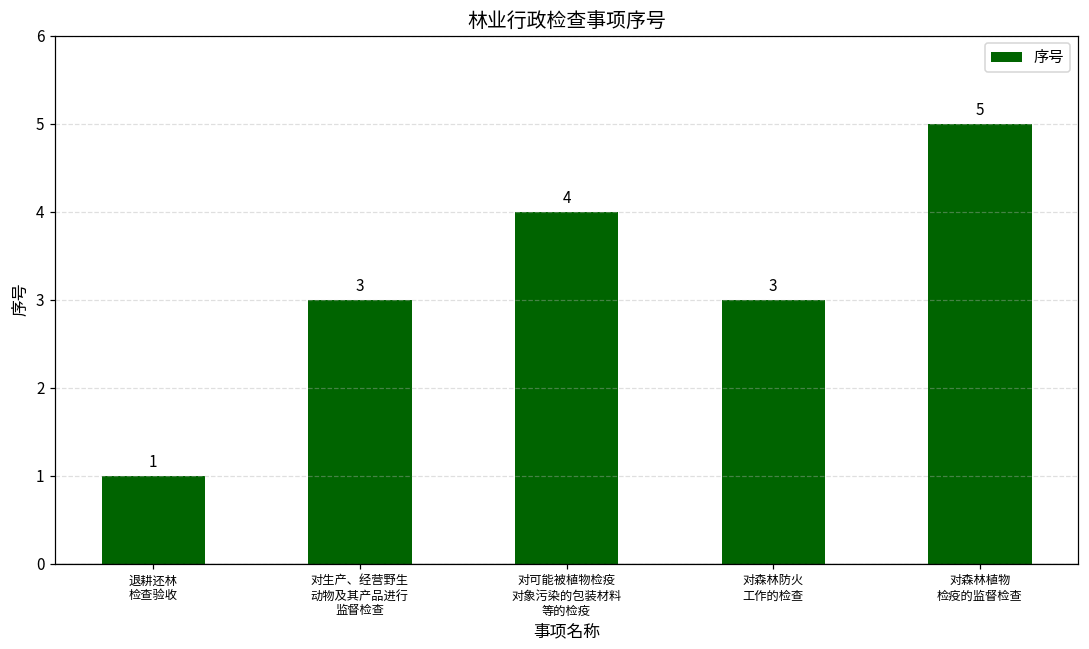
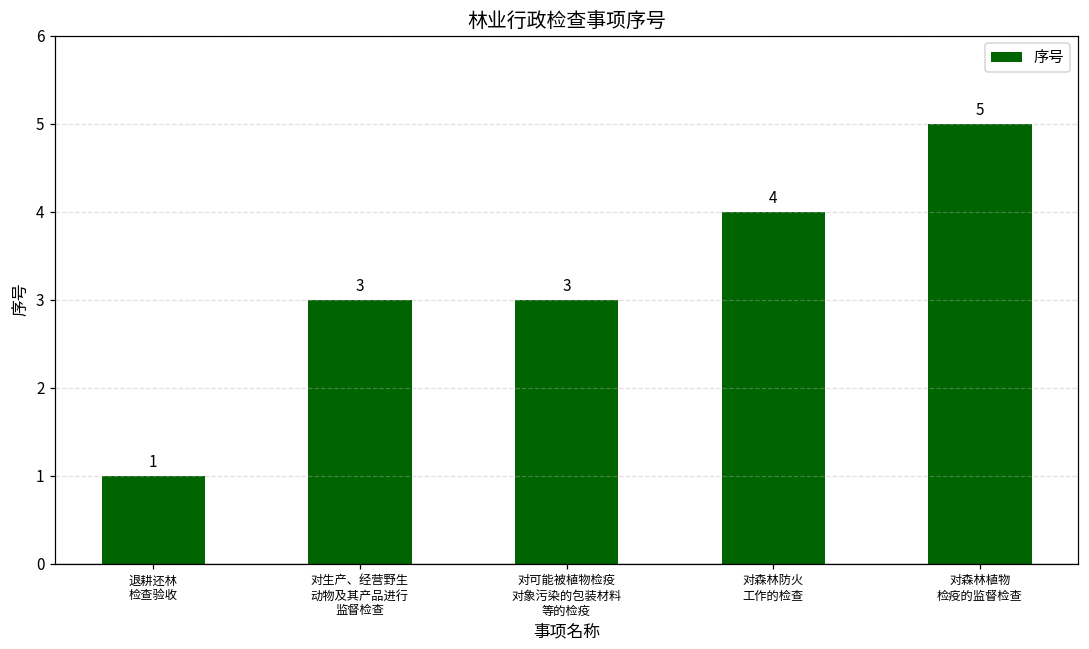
  {
    "退耕还林 检查验收": 1,
    "对生产、经营野生 动物及其产品进行 监督检查": 3,
-   "对可能被植物检疫 对象污染的包装材料 等的检疫": 4,
-   "对森林防火 工作的检查": 3,
+   "对可能被植物检疫 对象污染的包装材料 等的检疫": 3,
+   "对森林防火 工作的检查": 4,
    "对森林植物 检疫的监督检查": 5
  }
